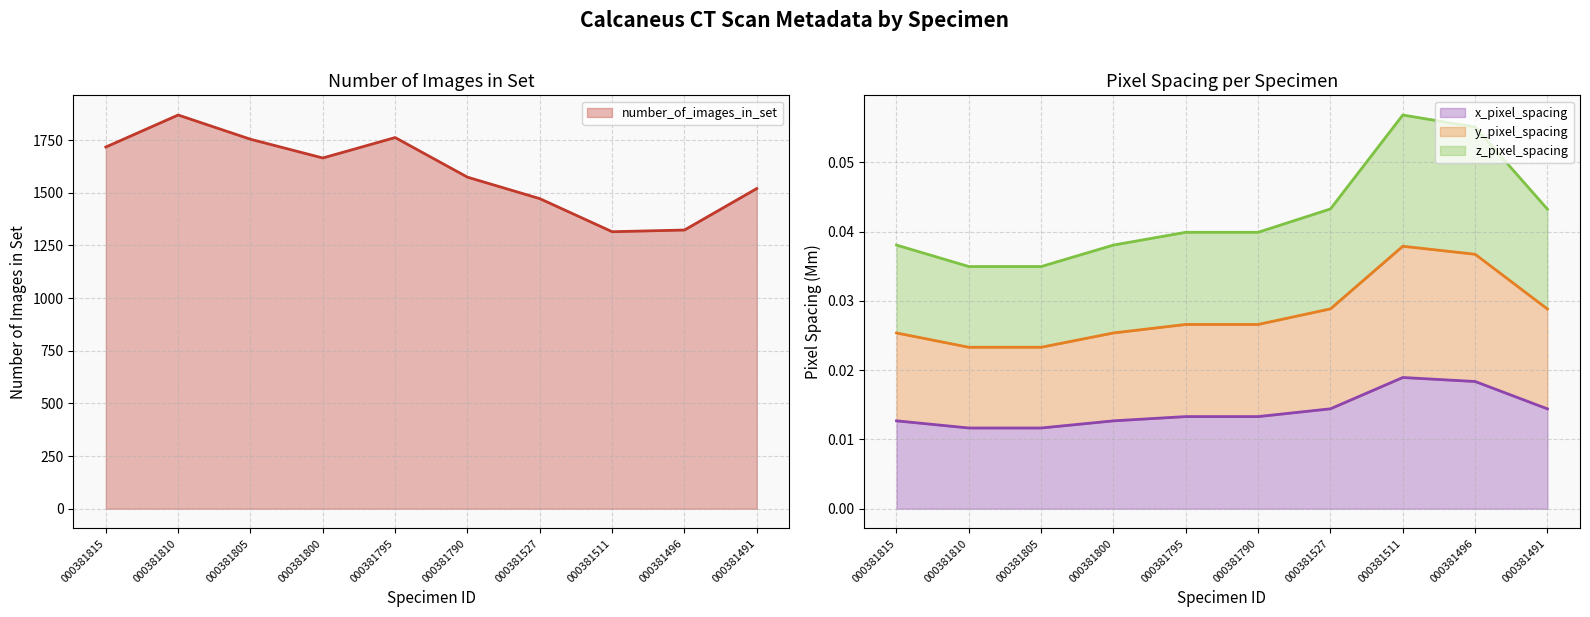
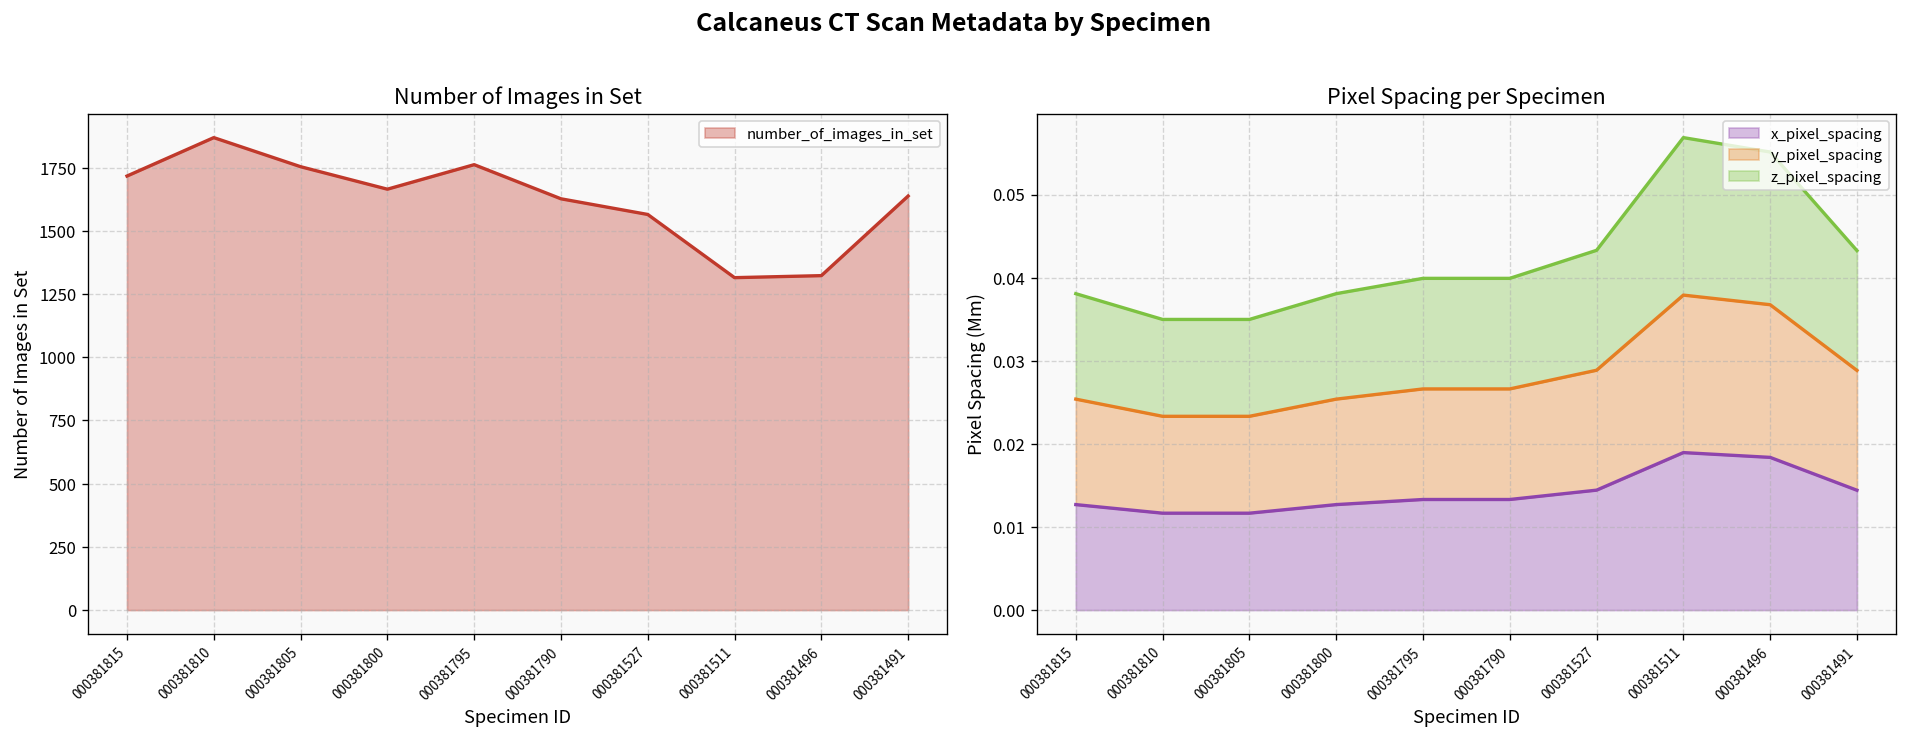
  {
    "Number of Images in Set": {
      "000381815": 1720,
      "000381810": 1870,
      "000381805": 1750,
      "000381800": 1670,
      "000381795": 1760,
-     "000381790": 1570,
-     "000381527": 1470,
+     "000381790": 1630,
+     "000381527": 1570,
      "000381511": 1320,
      "000381496": 1320,
-     "000381491": 1520
+     "000381491": 1640
    },
    "Pixel Spacing per Specimen": {
      "x_pixel_spacing": {
        "000381815": 0.013,
        "000381810": 0.012,
        "000381805": 0.012,
        "000381800": 0.013,
        "000381795": 0.013,
        "000381790": 0.013,
        "000381527": 0.014,
        "000381511": 0.019,
        "000381496": 0.018,
        "000381491": 0.014
      }
    }
  }
